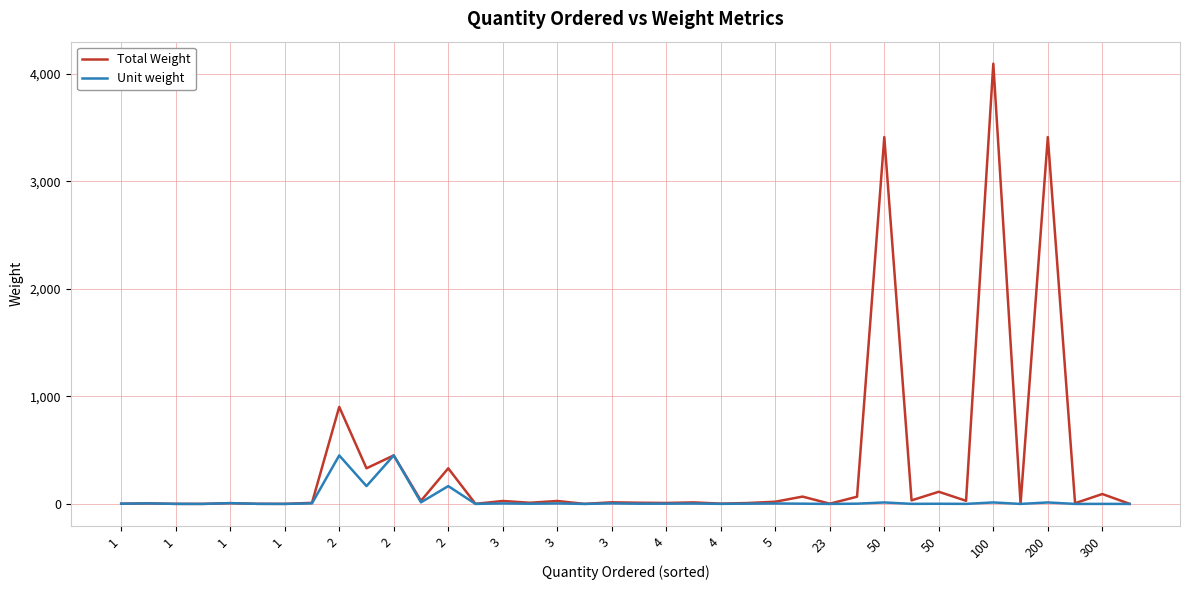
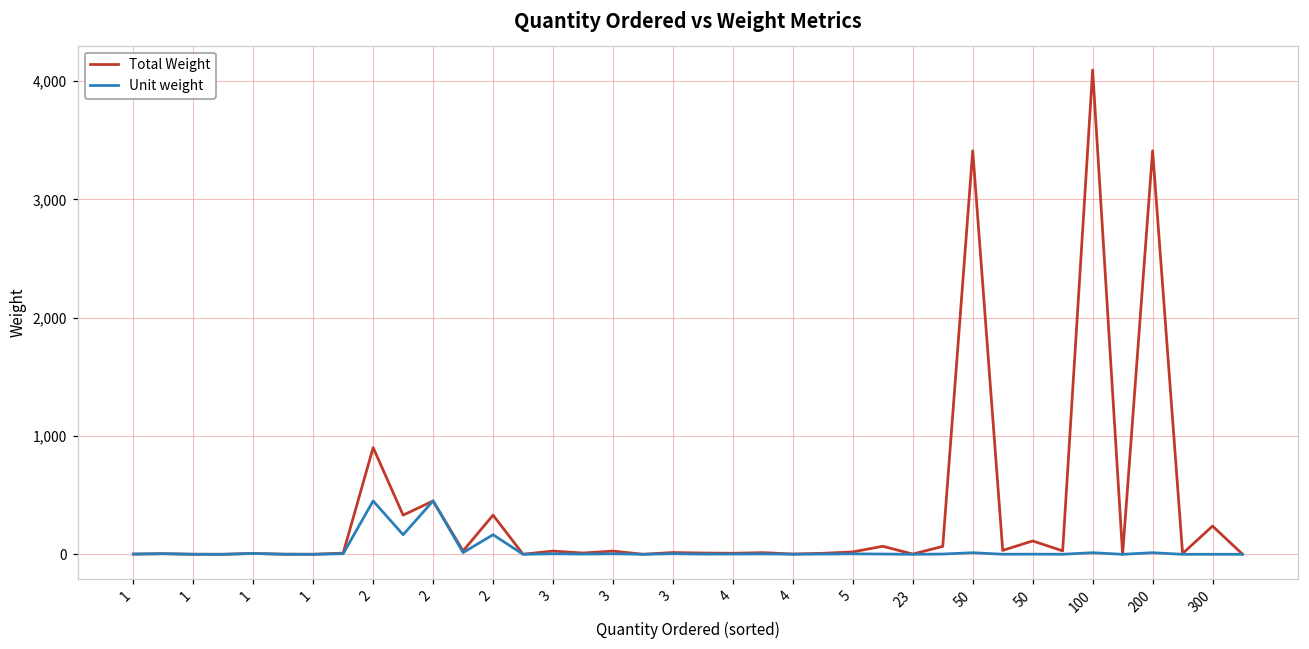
  {
    "Total Weight": {
      "100": "4,090",
      "200": "3,410",
-     "300": "90"
+     "300": "240"
    },
    "Unit weight": {
      "100": "10",
      "200": "10",
      "300": "0"
    }
  }
